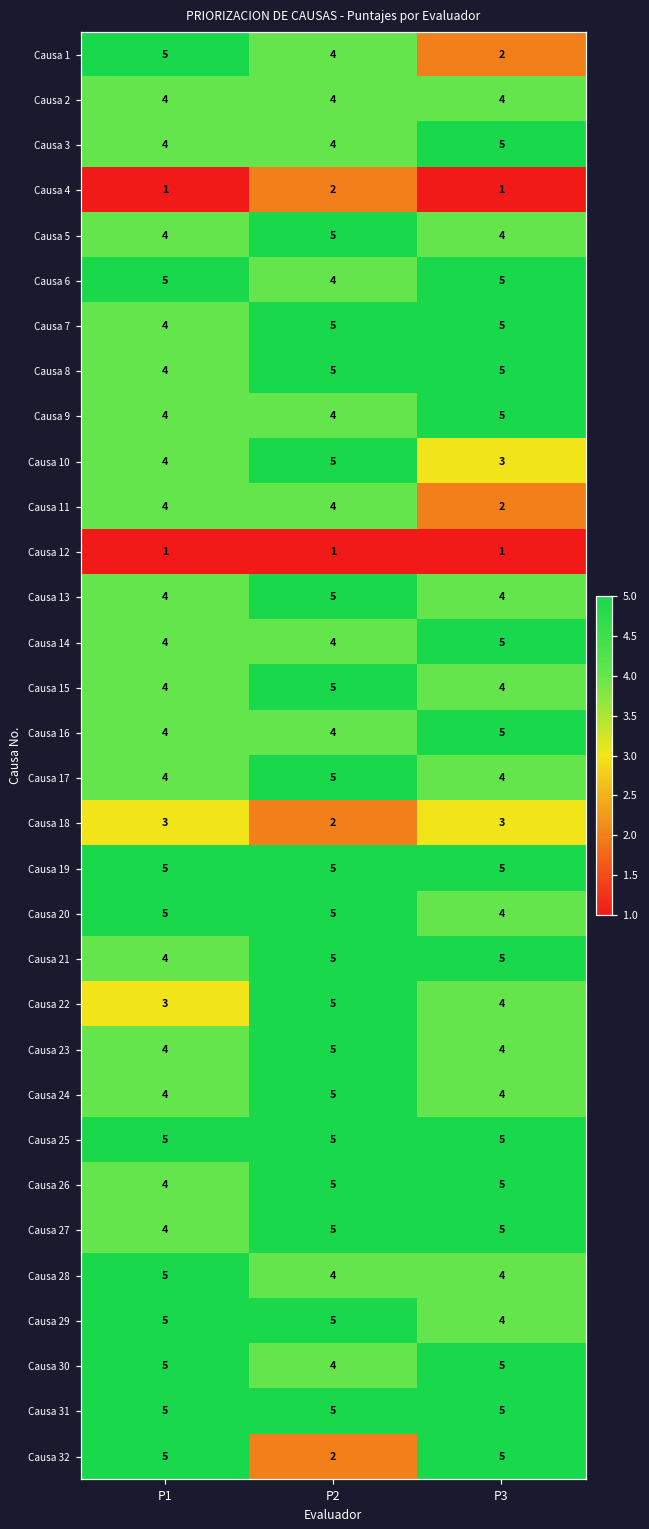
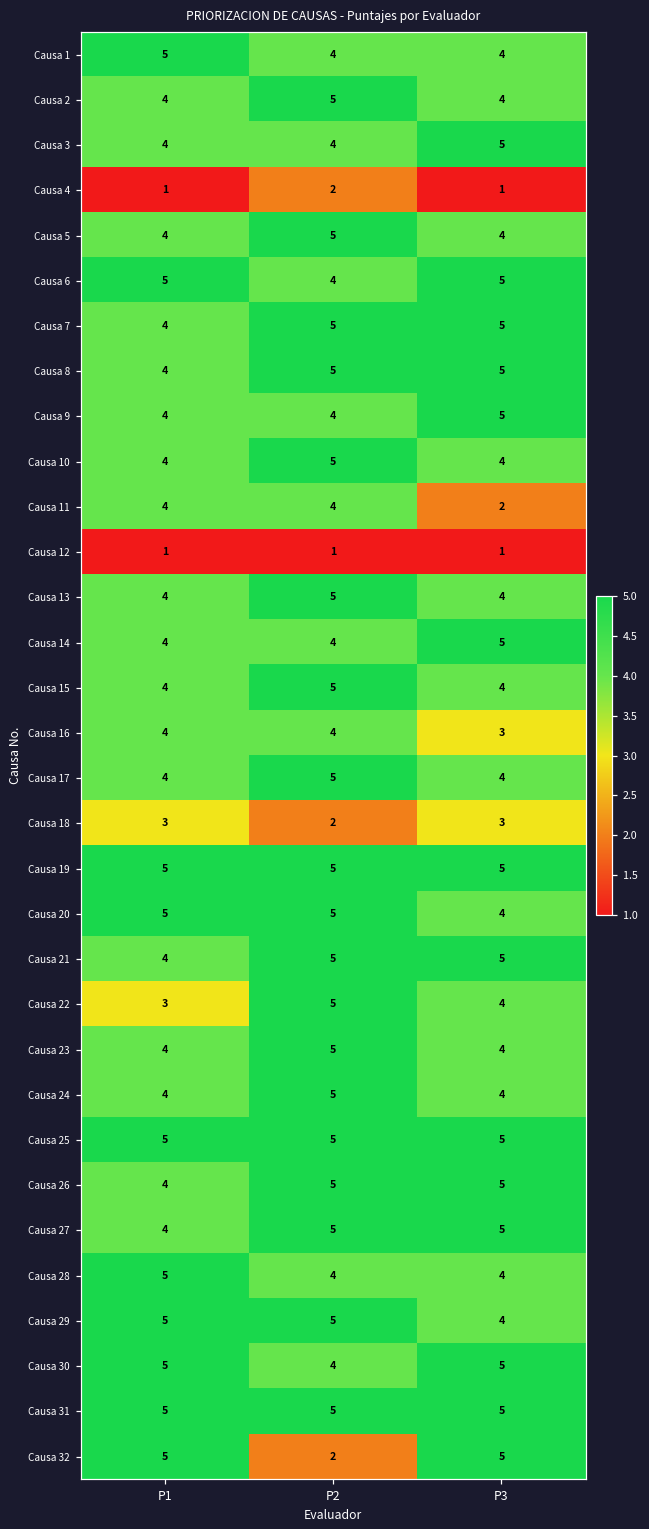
  {
    "Causa 1": {
      "P1": 5,
      "P2": 4,
-     "P3": 2
+     "P3": 4
    },
    "Causa 2": {
      "P1": 4,
-     "P2": 4,
+     "P2": 5,
      "P3": 4
    },
    "Causa 3": {
      "P1": 4,
      "P2": 4,
      "P3": 5
    },
    "Causa 4": {
      "P1": 1,
      "P2": 2,
      "P3": 1
    },
    "Causa 5": {
      "P1": 4,
      "P2": 5,
      "P3": 4
    },
    "Causa 6": {
      "P1": 5,
      "P2": 4,
      "P3": 5
    },
    "Causa 7": {
      "P1": 4,
      "P2": 5,
      "P3": 5
    },
    "Causa 8": {
      "P1": 4,
      "P2": 5,
      "P3": 5
    },
    "Causa 9": {
      "P1": 4,
      "P2": 4,
      "P3": 5
    },
    "Causa 10": {
      "P1": 4,
      "P2": 5,
-     "P3": 3
+     "P3": 4
    },
    "Causa 11": {
      "P1": 4,
      "P2": 4,
      "P3": 2
    },
    "Causa 12": {
      "P1": 1,
      "P2": 1,
      "P3": 1
    },
    "Causa 13": {
      "P1": 4,
      "P2": 5,
      "P3": 4
    },
    "Causa 14": {
      "P1": 4,
      "P2": 4,
      "P3": 5
    },
    "Causa 15": {
      "P1": 4,
      "P2": 5,
      "P3": 4
    },
    "Causa 16": {
      "P1": 4,
      "P2": 4,
-     "P3": 5
+     "P3": 3
    },
    "Causa 17": {
      "P1": 4,
      "P2": 5,
      "P3": 4
    },
    "Causa 18": {
      "P1": 3,
      "P2": 2,
      "P3": 3
    },
    "Causa 19": {
      "P1": 5,
      "P2": 5,
      "P3": 5
    },
    "Causa 20": {
      "P1": 5,
      "P2": 5,
      "P3": 4
    },
    "Causa 21": {
      "P1": 4,
      "P2": 5,
      "P3": 5
    },
    "Causa 22": {
      "P1": 3,
      "P2": 5,
      "P3": 4
    },
    "Causa 23": {
      "P1": 4,
      "P2": 5,
      "P3": 4
    },
    "Causa 24": {
      "P1": 4,
      "P2": 5,
      "P3": 4
    },
    "Causa 25": {
      "P1": 5,
      "P2": 5,
      "P3": 5
    },
    "Causa 26": {
      "P1": 4,
      "P2": 5,
      "P3": 5
    },
    "Causa 27": {
      "P1": 4,
      "P2": 5,
      "P3": 5
    },
    "Causa 28": {
      "P1": 5,
      "P2": 4,
      "P3": 4
    },
    "Causa 29": {
      "P1": 5,
      "P2": 5,
      "P3": 4
    },
    "Causa 30": {
      "P1": 5,
      "P2": 4,
      "P3": 5
    },
    "Causa 31": {
      "P1": 5,
      "P2": 5,
      "P3": 5
    },
    "Causa 32": {
      "P1": 5,
      "P2": 2,
      "P3": 5
    }
  }
